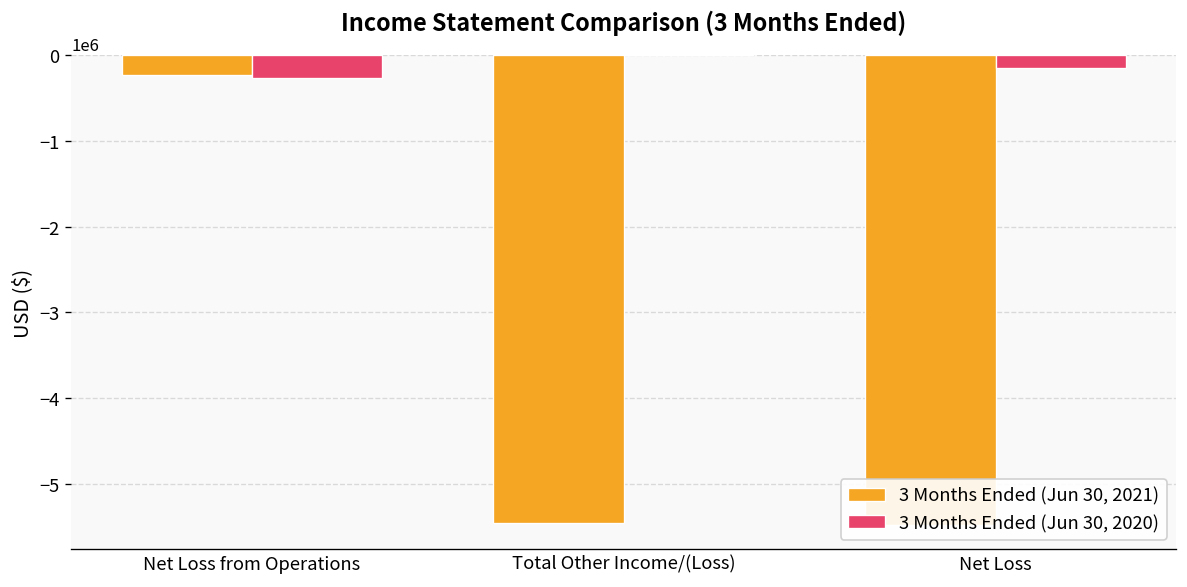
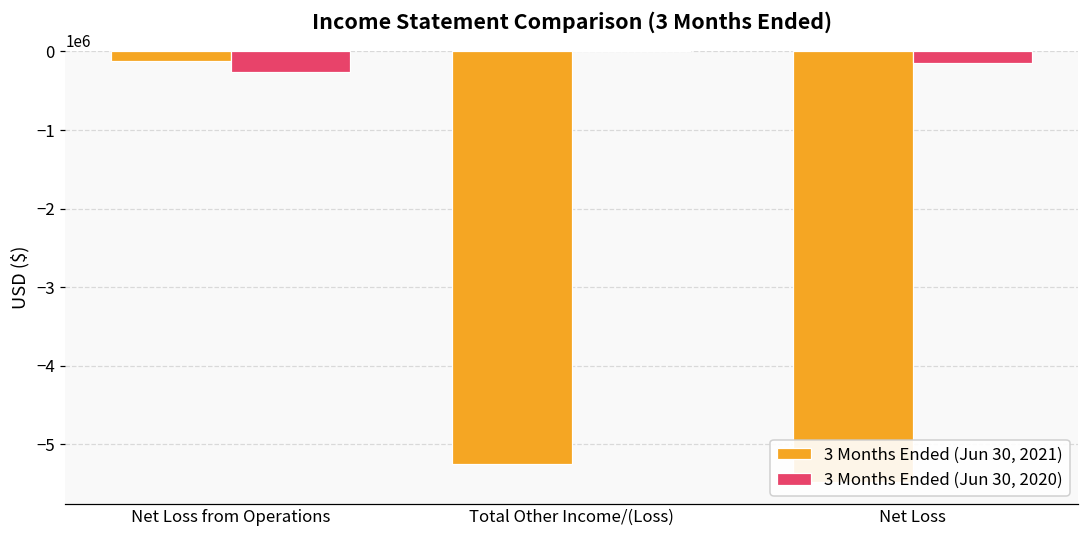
  {
    "3 Months Ended (Jun 30, 2021)": {
-     "Net Loss from Operations": -200000,
-     "Total Other Income/(Loss)": -5500000
+     "Net Loss from Operations": -100000,
+     "Total Other Income/(Loss)": -5300000
    },
    "3 Months Ended (Jun 30, 2020)": {
      "Net Loss from Operations": -300000,
      "Total Other Income/(Loss)": 0,
      "Net Loss": -100000
    }
  }
